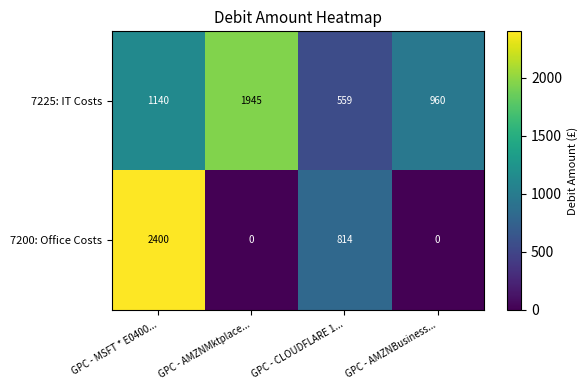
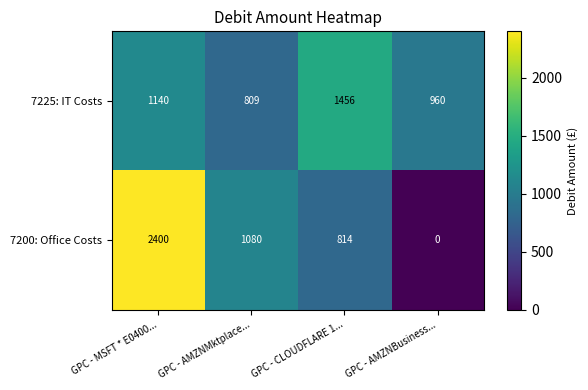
  {
    "7225: IT Costs": {
      "GPC - MSFT * E0400...": 1140,
-     "GPC - AMZNMktplace...": 1945,
-     "GPC - CLOUDFLARE 1...": 559,
+     "GPC - AMZNMktplace...": 809,
+     "GPC - CLOUDFLARE 1...": 1456,
      "GPC - AMZNBusiness...": 960
    },
    "7200: Office Costs": {
      "GPC - MSFT * E0400...": 2400,
-     "GPC - AMZNMktplace...": 0,
+     "GPC - AMZNMktplace...": 1080,
      "GPC - CLOUDFLARE 1...": 814,
      "GPC - AMZNBusiness...": 0
    }
  }
